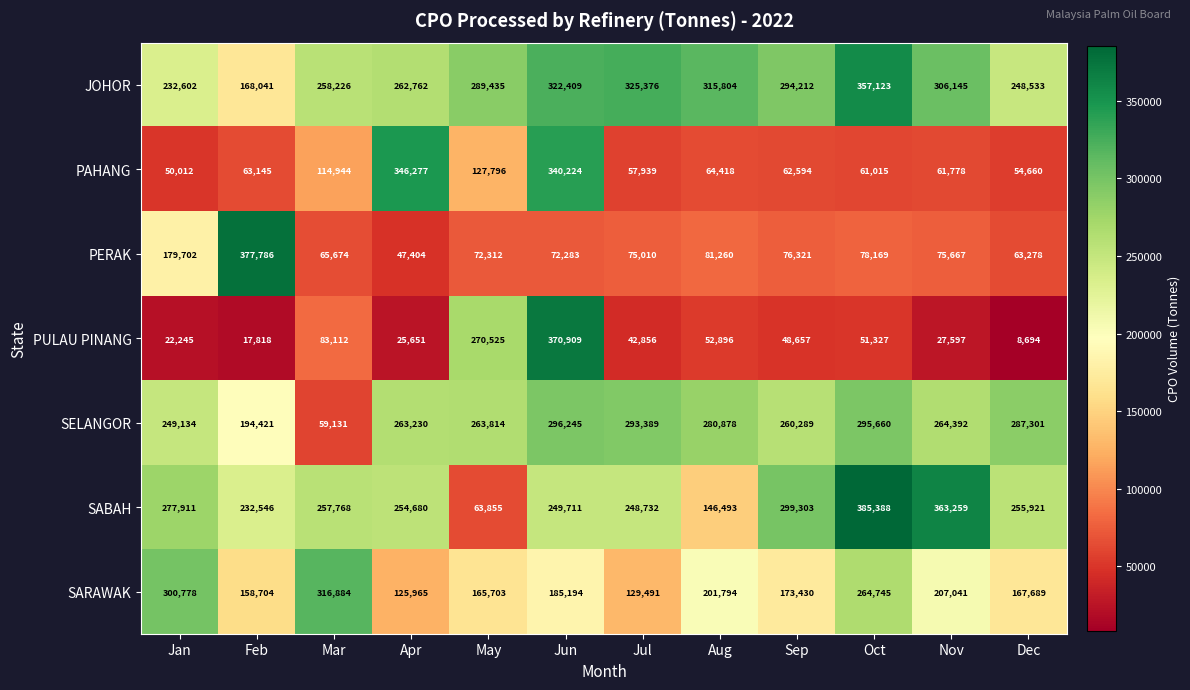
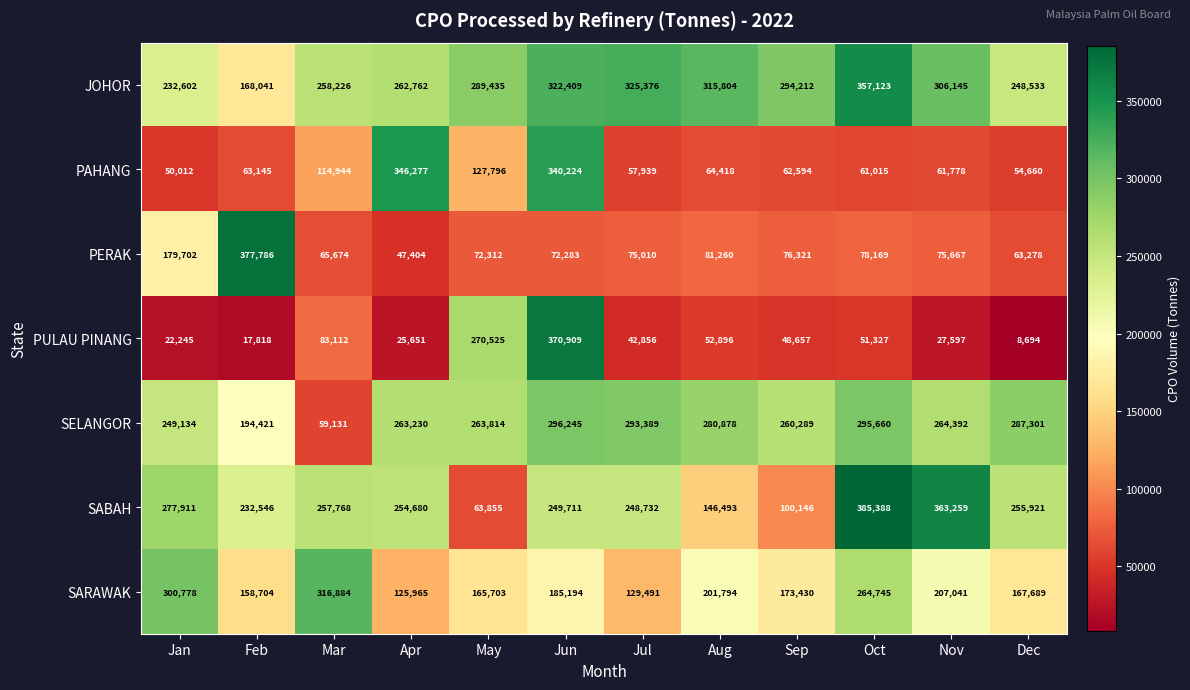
  {
    "JOHOR": {
      "Jan": "232,602",
      "Feb": "168,041",
      "Mar": "258,226",
      "Apr": "262,762",
      "May": "289,435",
      "Jun": "322,409",
      "Jul": "325,376",
      "Aug": "315,804",
      "Sep": "294,212",
      "Oct": "357,123",
      "Nov": "306,145",
      "Dec": "248,533"
    },
    "PAHANG": {
      "Jan": "50,012",
      "Feb": "63,145",
      "Mar": "114,944",
      "Apr": "346,277",
      "May": "127,796",
      "Jun": "340,224",
      "Jul": "57,939",
      "Aug": "64,418",
      "Sep": "62,594",
      "Oct": "61,015",
      "Nov": "61,778",
      "Dec": "54,660"
    },
    "PERAK": {
      "Jan": "179,702",
      "Feb": "377,786",
      "Mar": "65,674",
      "Apr": "47,404",
      "May": "72,312",
      "Jun": "72,283",
      "Jul": "75,010",
      "Aug": "81,260",
      "Sep": "76,321",
      "Oct": "78,169",
      "Nov": "75,667",
      "Dec": "63,278"
    },
    "PULAU PINANG": {
      "Jan": "22,245",
      "Feb": "17,818",
      "Mar": "83,112",
      "Apr": "25,651",
      "May": "270,525",
      "Jun": "370,909",
      "Jul": "42,856",
      "Aug": "52,896",
      "Sep": "48,657",
      "Oct": "51,327",
      "Nov": "27,597",
      "Dec": "8,694"
    },
    "SELANGOR": {
      "Jan": "249,134",
      "Feb": "194,421",
      "Mar": "59,131",
      "Apr": "263,230",
      "May": "263,814",
      "Jun": "296,245",
      "Jul": "293,389",
      "Aug": "280,878",
      "Sep": "260,289",
      "Oct": "295,660",
      "Nov": "264,392",
      "Dec": "287,301"
    },
    "SABAH": {
      "Jan": "277,911",
      "Feb": "232,546",
      "Mar": "257,768",
      "Apr": "254,680",
      "May": "63,855",
      "Jun": "249,711",
      "Jul": "248,732",
      "Aug": "146,493",
-     "Sep": "299,303",
+     "Sep": "100,146",
      "Oct": "385,388",
      "Nov": "363,259",
      "Dec": "255,921"
    },
    "SARAWAK": {
      "Jan": "300,778",
      "Feb": "158,704",
      "Mar": "316,884",
      "Apr": "125,965",
      "May": "165,703",
      "Jun": "185,194",
      "Jul": "129,491",
      "Aug": "201,794",
      "Sep": "173,430",
      "Oct": "264,745",
      "Nov": "207,041",
      "Dec": "167,689"
    }
  }
